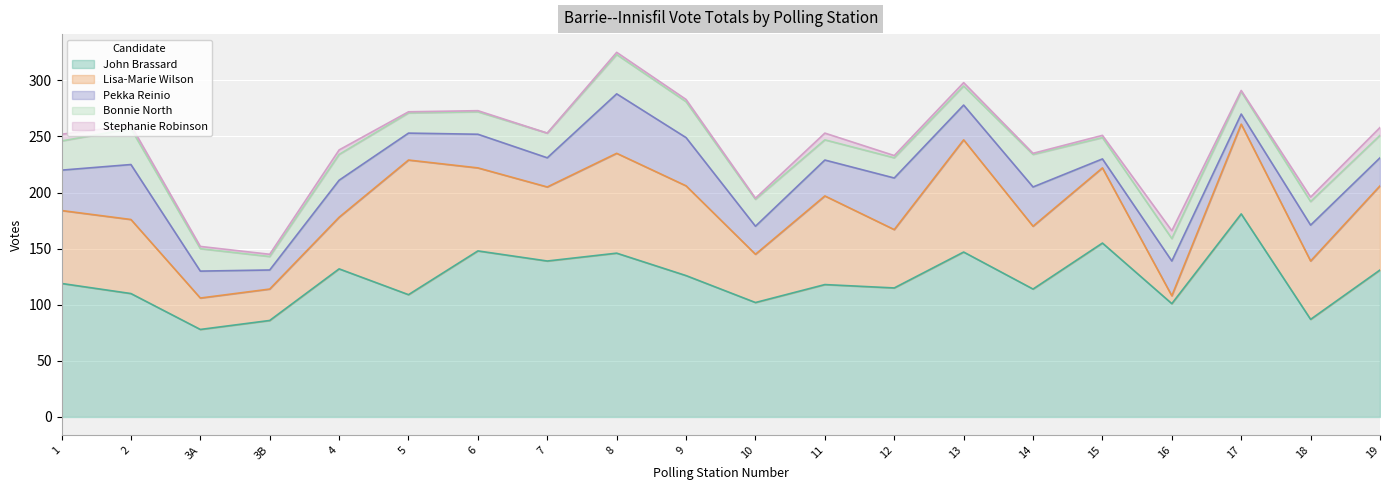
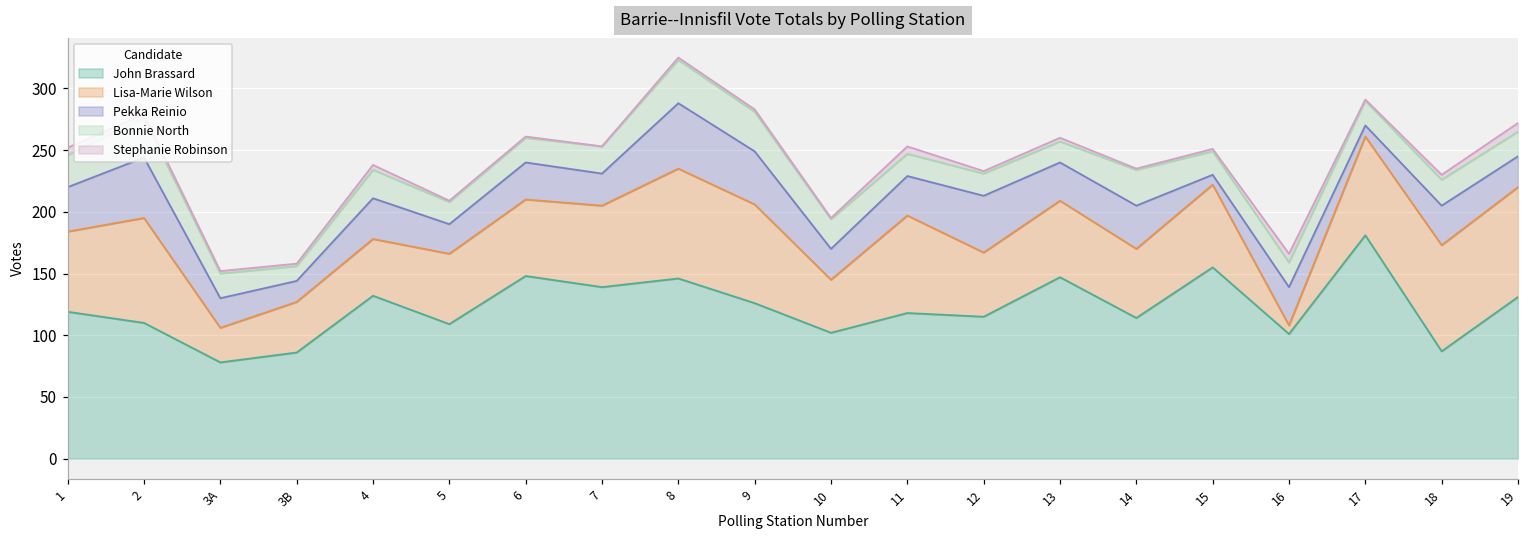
  {
    "Lisa-Marie Wilson": {
      "1": 65,
-     "2": 66,
+     "2": 85,
      "3A": 28,
-     "3B": 28,
+     "3B": 41,
      "4": 46,
-     "5": 120,
-     "6": 74,
+     "5": 57,
+     "6": 62,
      "7": 66,
      "8": 89,
      "9": 80,
      "10": 43,
      "11": 79,
      "12": 52,
-     "13": 100,
+     "13": 62,
      "14": 56,
      "15": 67,
      "16": 7,
      "17": 80,
-     "18": 52,
-     "19": 75
+     "18": 86,
+     "19": 89
    }
  }
